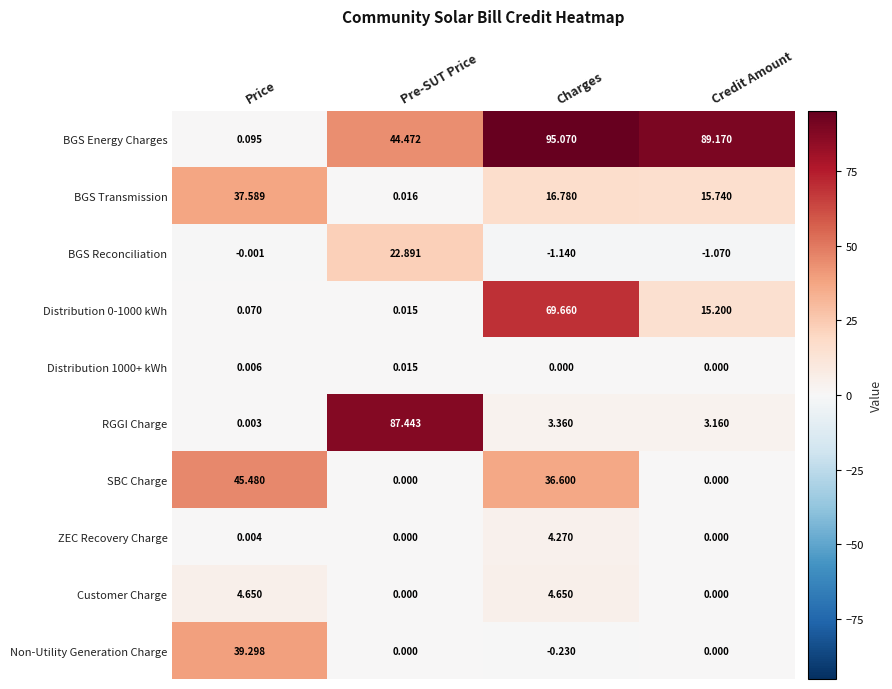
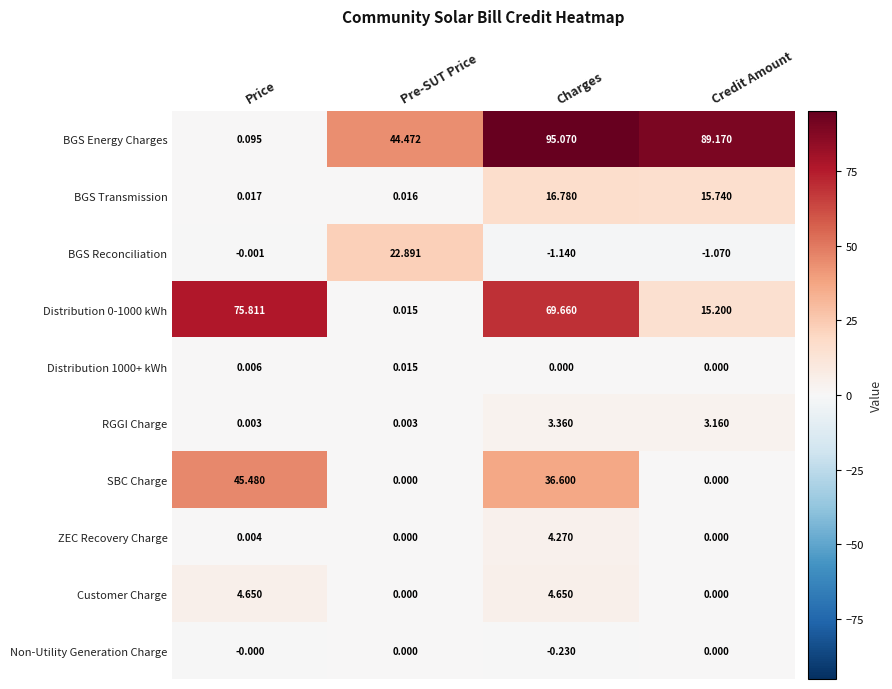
  {
    "BGS Energy Charges": {
      "Price": 0.095,
      "Pre-SUT Price": 44.472,
      "Charges": 95.070,
      "Credit Amount": 89.170
    },
    "BGS Transmission": {
-     "Price": 37.589,
+     "Price": 0.017,
      "Pre-SUT Price": 0.016,
      "Charges": 16.780,
      "Credit Amount": 15.740
    },
    "BGS Reconciliation": {
      "Price": -0.001,
      "Pre-SUT Price": 22.891,
      "Charges": -1.140,
      "Credit Amount": -1.070
    },
    "Distribution 0-1000 kWh": {
-     "Price": 0.070,
+     "Price": 75.811,
      "Pre-SUT Price": 0.015,
      "Charges": 69.660,
      "Credit Amount": 15.200
    },
    "Distribution 1000+ kWh": {
      "Price": 0.006,
      "Pre-SUT Price": 0.015,
      "Charges": 0.000,
      "Credit Amount": 0.000
    },
    "RGGI Charge": {
      "Price": 0.003,
-     "Pre-SUT Price": 87.443,
+     "Pre-SUT Price": 0.003,
      "Charges": 3.360,
      "Credit Amount": 3.160
    },
    "SBC Charge": {
      "Price": 45.480,
      "Pre-SUT Price": 0.000,
      "Charges": 36.600,
      "Credit Amount": 0.000
    },
    "ZEC Recovery Charge": {
      "Price": 0.004,
      "Pre-SUT Price": 0.000,
      "Charges": 4.270,
      "Credit Amount": 0.000
    },
    "Customer Charge": {
      "Price": 4.650,
      "Pre-SUT Price": 0.000,
      "Charges": 4.650,
      "Credit Amount": 0.000
    },
    "Non-Utility Generation Charge": {
-     "Price": 39.298,
+     "Price": -0.000,
      "Pre-SUT Price": 0.000,
      "Charges": -0.230,
      "Credit Amount": 0.000
    }
  }
